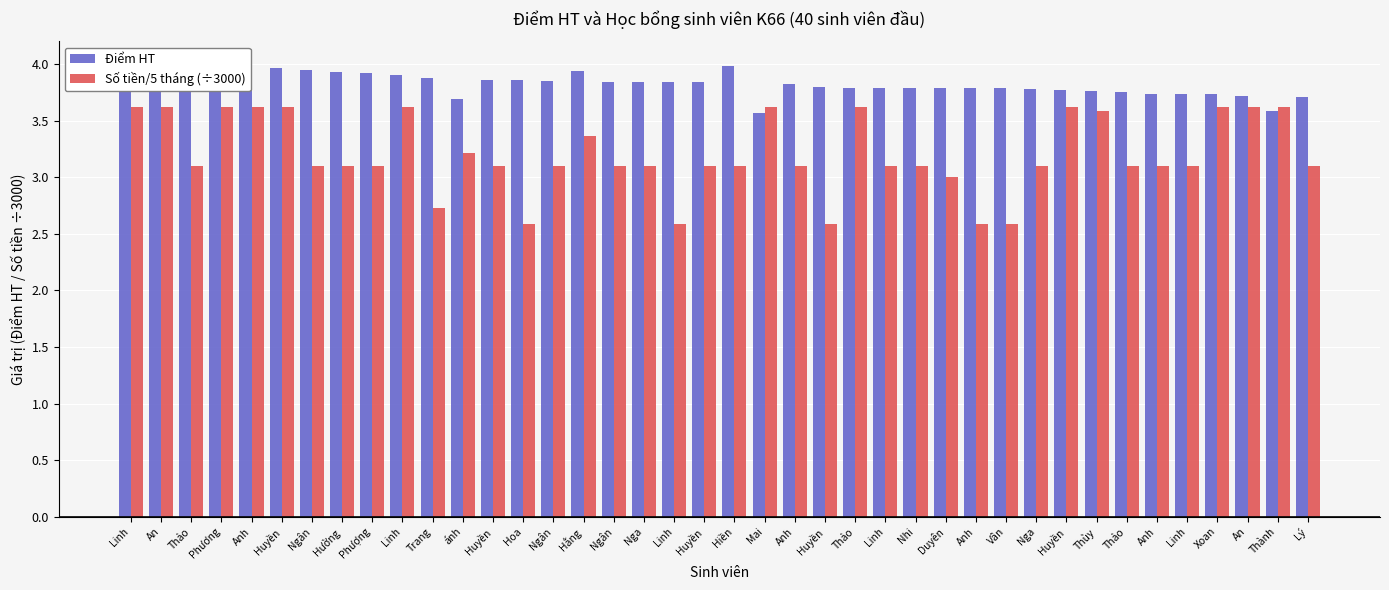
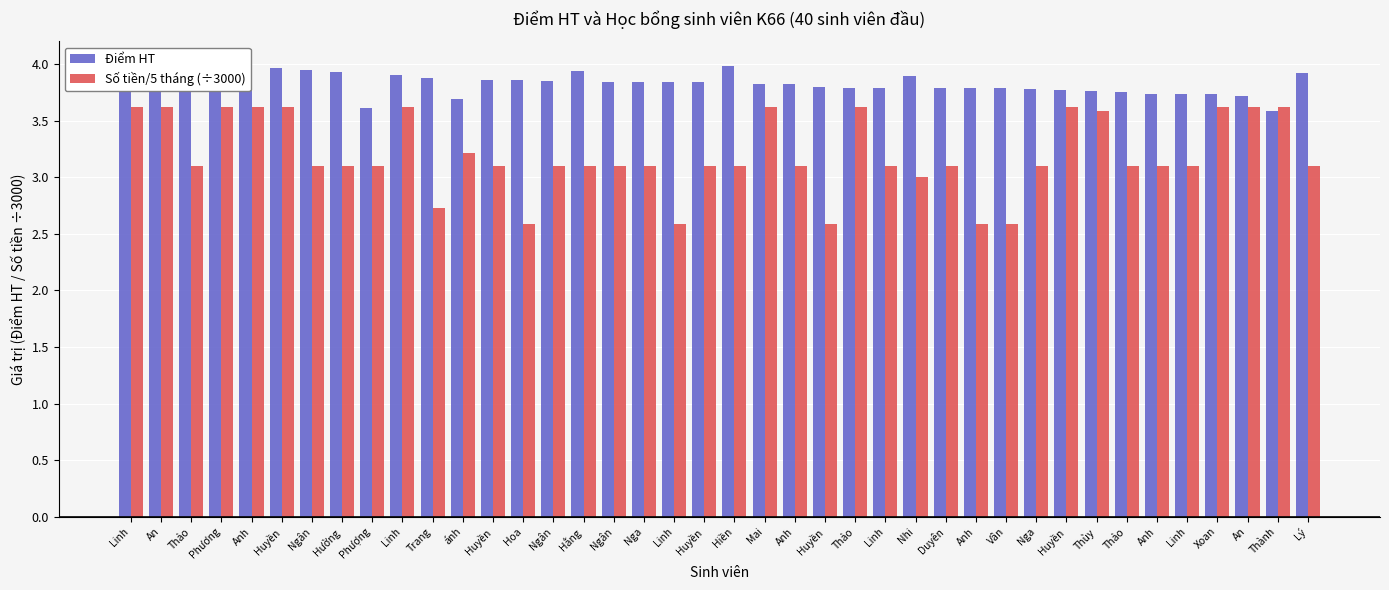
  {
    "Điểm HT": {
      "Hường": 3.93,
-     "Phượng": 3.92,
+     "Phượng": 3.61,
      "Trang": 3.88,
      "ánh": 3.69,
      "Hoa": 3.86,
      "Hằng": 3.94,
      "Hiền": 3.98,
-     "Mai": 3.57,
-     "Nhi": 3.79,
+     "Mai": 3.82,
+     "Nhi": 3.89,
      "Duyên": 3.79,
      "Vân": 3.79,
      "Thùy": 3.76,
      "Xoan": 3.73,
      "Thành": 3.58,
-     "Lý": 3.71
+     "Lý": 3.92
    },
    "Số tiền/5 tháng (÷3000)": {
      "Phương": 3.62,
      "Hường": 3.10,
      "Phượng": 3.10,
      "Trang": 2.73,
      "ánh": 3.21,
      "Hoa": 2.58,
-     "Hằng": 3.37,
+     "Hằng": 3.10,
      "Hiền": 3.10,
      "Mai": 3.62,
-     "Nhi": 3.10,
-     "Duyên": 3.00,
+     "Nhi": 3.00,
+     "Duyên": 3.10,
      "Vân": 2.58,
      "Thùy": 3.58,
      "Xoan": 3.62,
      "Thành": 3.62,
      "Lý": 3.10
    }
  }
